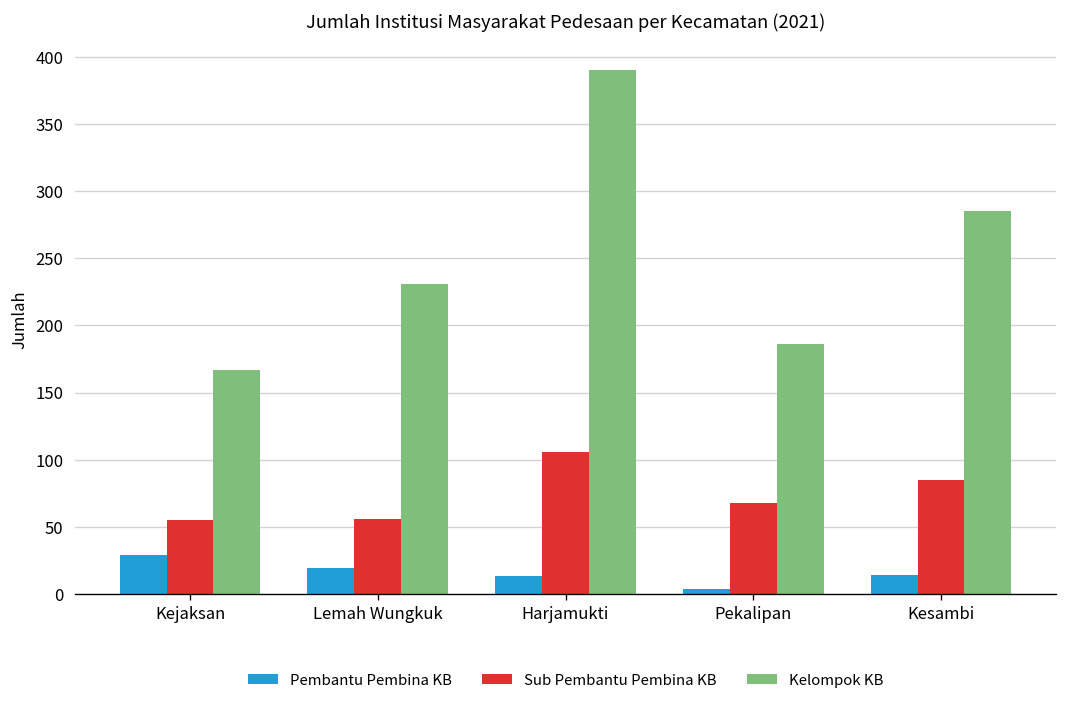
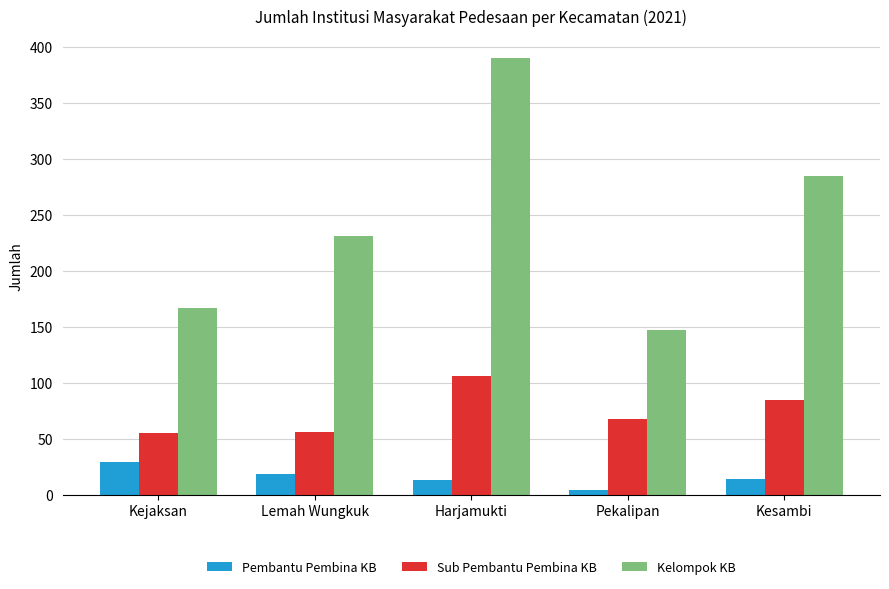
  {
    "Pembantu Pembina KB": {
      "Kejaksan": 29,
      "Lemah Wungkuk": 19,
      "Harjamukti": 13,
      "Pekalipan": 4,
      "Kesambi": 14
    },
    "Sub Pembantu Pembina KB": {
      "Kejaksan": 55,
      "Lemah Wungkuk": 56,
      "Harjamukti": 106,
      "Pekalipan": 68,
      "Kesambi": 85
    },
    "Kelompok KB": {
      "Kejaksan": 167,
      "Lemah Wungkuk": 231,
      "Harjamukti": 390,
-     "Pekalipan": 186,
+     "Pekalipan": 147,
      "Kesambi": 285
    }
  }
